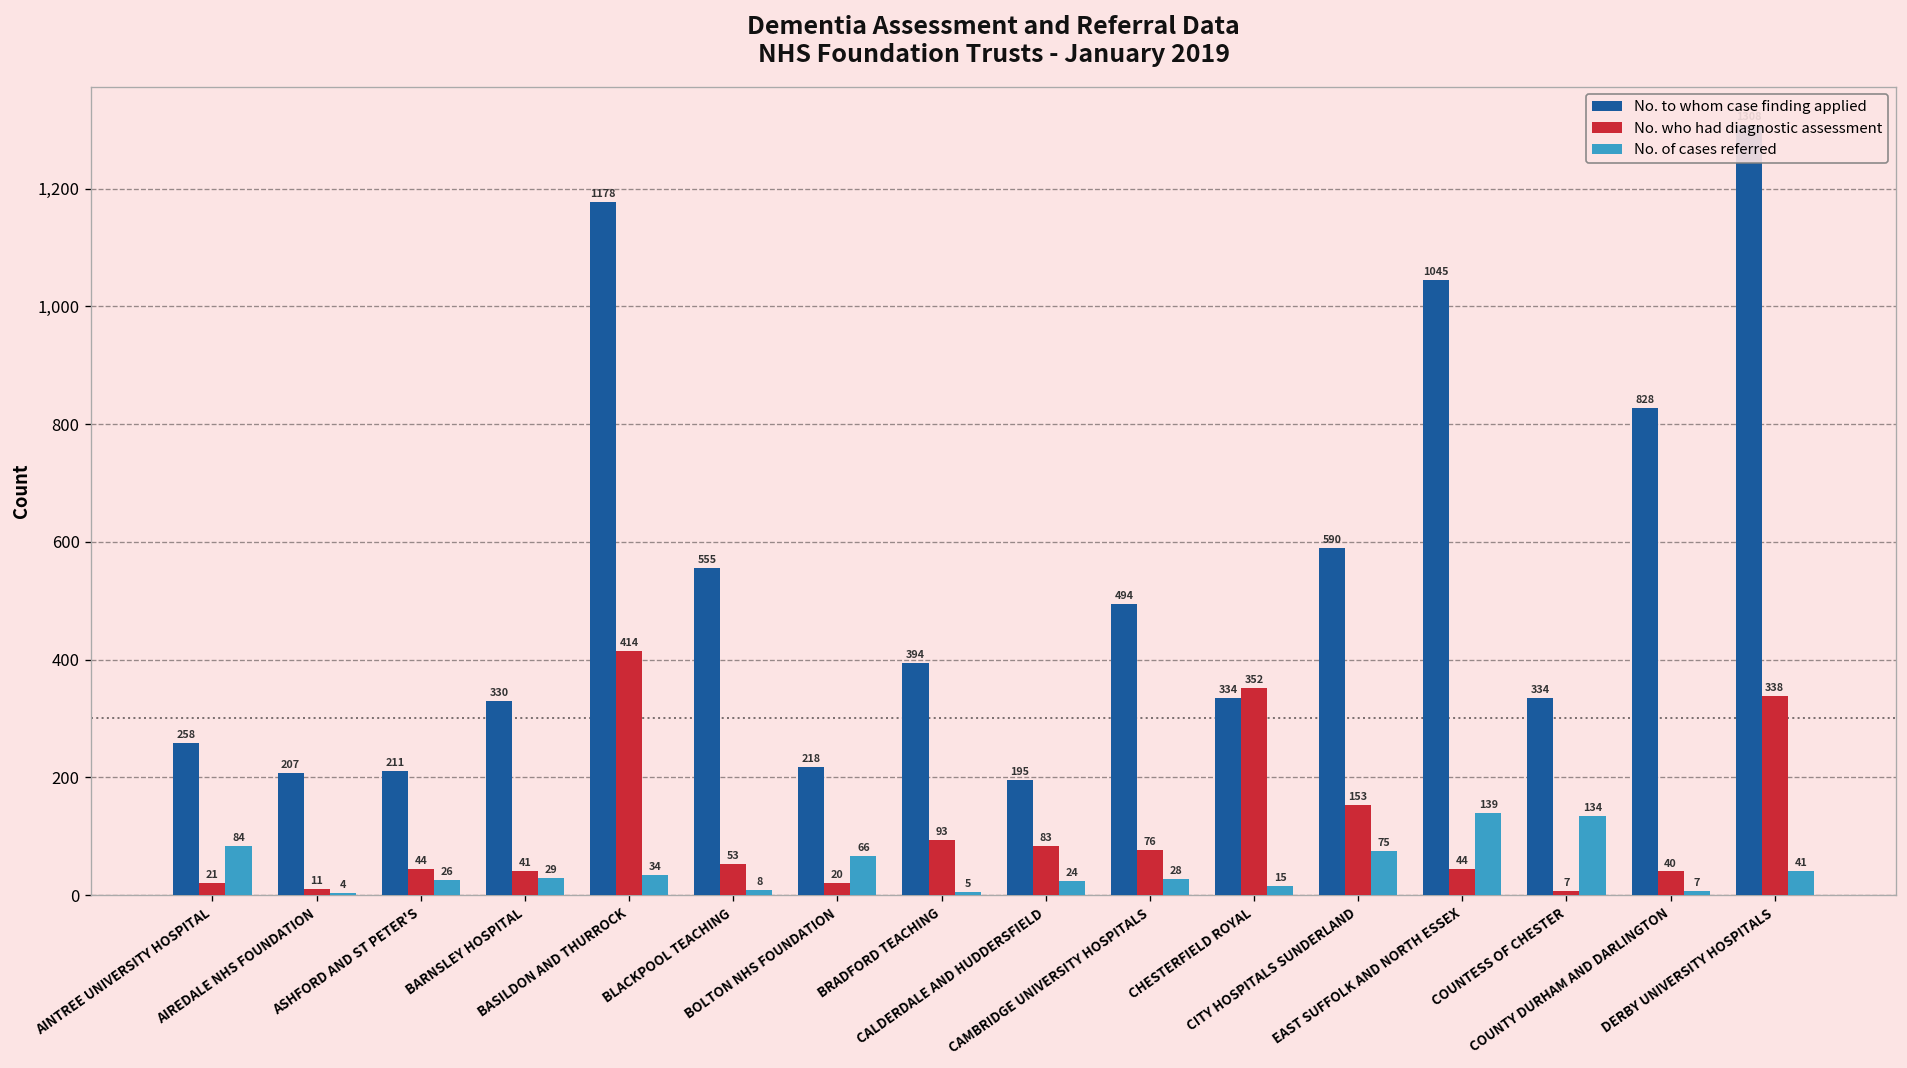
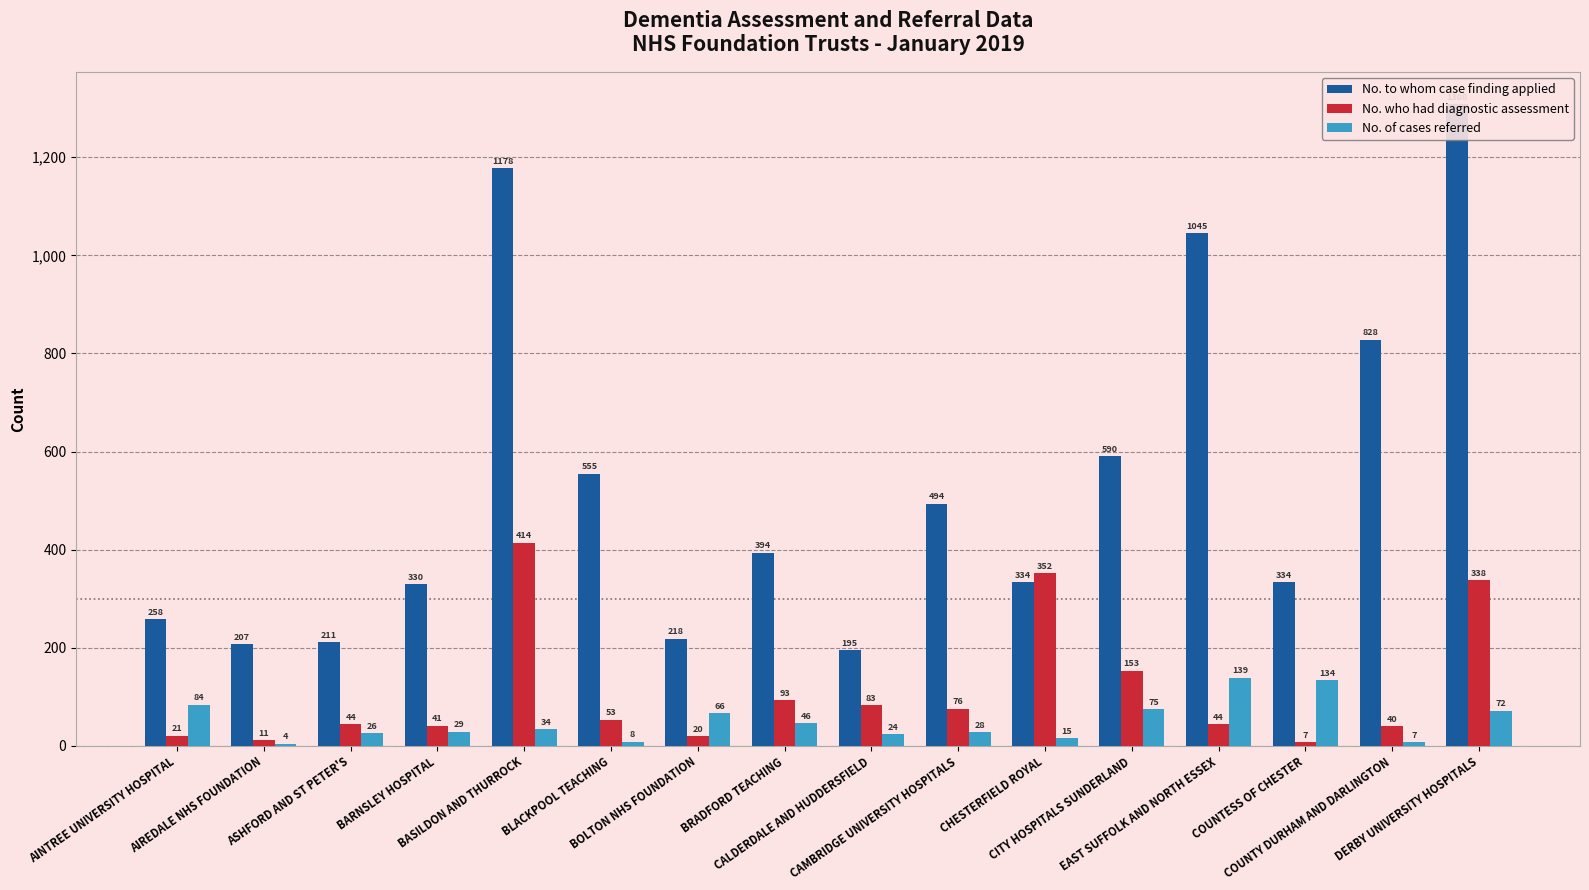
  {
    "No. to whom case finding applied": {
      "AINTREE UNIVERSITY HOSPITAL": 258,
      "AIREDALE NHS FOUNDATION": 207,
      "ASHFORD AND ST PETER'S": 211,
      "BARNSLEY HOSPITAL": 330,
      "BASILDON AND THURROCK": 1178,
      "BLACKPOOL TEACHING": 555,
      "BOLTON NHS FOUNDATION": 218,
      "BRADFORD TEACHING": 394,
      "CALDERDALE AND HUDDERSFIELD": 195,
      "CAMBRIDGE UNIVERSITY HOSPITALS": 494,
      "CHESTERFIELD ROYAL": 334,
      "CITY HOSPITALS SUNDERLAND": 590,
      "EAST SUFFOLK AND NORTH ESSEX": 1045,
      "COUNTESS OF CHESTER": 334,
      "COUNTY DURHAM AND DARLINGTON": 828
    },
    "No. who had diagnostic assessment": {
      "AINTREE UNIVERSITY HOSPITAL": 21,
      "AIREDALE NHS FOUNDATION": 11,
      "ASHFORD AND ST PETER'S": 44,
      "BARNSLEY HOSPITAL": 41,
      "BASILDON AND THURROCK": 414,
      "BLACKPOOL TEACHING": 53,
      "BOLTON NHS FOUNDATION": 20,
      "BRADFORD TEACHING": 93,
      "CALDERDALE AND HUDDERSFIELD": 83,
      "CAMBRIDGE UNIVERSITY HOSPITALS": 76,
      "CHESTERFIELD ROYAL": 352,
      "CITY HOSPITALS SUNDERLAND": 153,
      "EAST SUFFOLK AND NORTH ESSEX": 44,
      "COUNTESS OF CHESTER": 7,
      "COUNTY DURHAM AND DARLINGTON": 40,
      "DERBY UNIVERSITY HOSPITALS": 338
    },
    "No. of cases referred": {
      "AINTREE UNIVERSITY HOSPITAL": 84,
      "AIREDALE NHS FOUNDATION": 4,
      "ASHFORD AND ST PETER'S": 26,
      "BARNSLEY HOSPITAL": 29,
      "BASILDON AND THURROCK": 34,
      "BLACKPOOL TEACHING": 8,
      "BOLTON NHS FOUNDATION": 66,
-     "BRADFORD TEACHING": 5,
+     "BRADFORD TEACHING": 46,
      "CALDERDALE AND HUDDERSFIELD": 24,
      "CAMBRIDGE UNIVERSITY HOSPITALS": 28,
      "CHESTERFIELD ROYAL": 15,
      "CITY HOSPITALS SUNDERLAND": 75,
      "EAST SUFFOLK AND NORTH ESSEX": 139,
      "COUNTESS OF CHESTER": 134,
      "COUNTY DURHAM AND DARLINGTON": 7,
-     "DERBY UNIVERSITY HOSPITALS": 41
+     "DERBY UNIVERSITY HOSPITALS": 72
    }
  }
